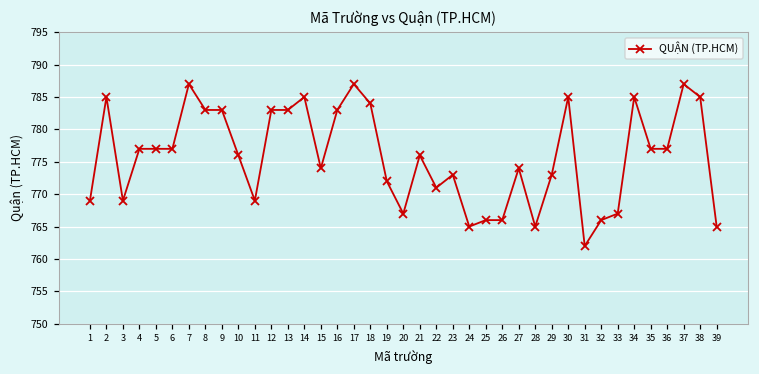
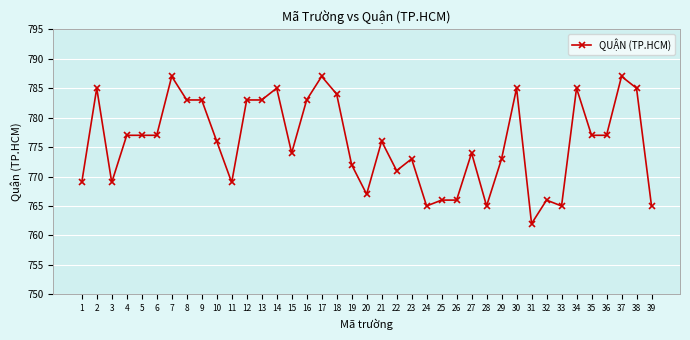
  {
    "1": 769,
    "2": 785,
    "3": 769,
    "4": 777,
    "5": 777,
    "6": 777,
    "7": 787,
    "8": 783,
    "9": 783,
    "10": 776,
    "11": 769,
    "12": 783,
    "13": 783,
    "14": 785,
    "15": 774,
    "16": 783,
    "17": 787,
    "18": 784,
    "19": 772,
    "20": 767,
    "21": 776,
    "22": 771,
    "23": 773,
    "24": 765,
    "25": 766,
    "26": 766,
    "27": 774,
    "28": 765,
    "29": 773,
    "30": 785,
    "31": 762,
    "32": 766,
-   "33": 767,
+   "33": 765,
    "34": 785,
    "35": 777,
    "36": 777,
    "37": 787,
    "38": 785,
    "39": 765
  }
